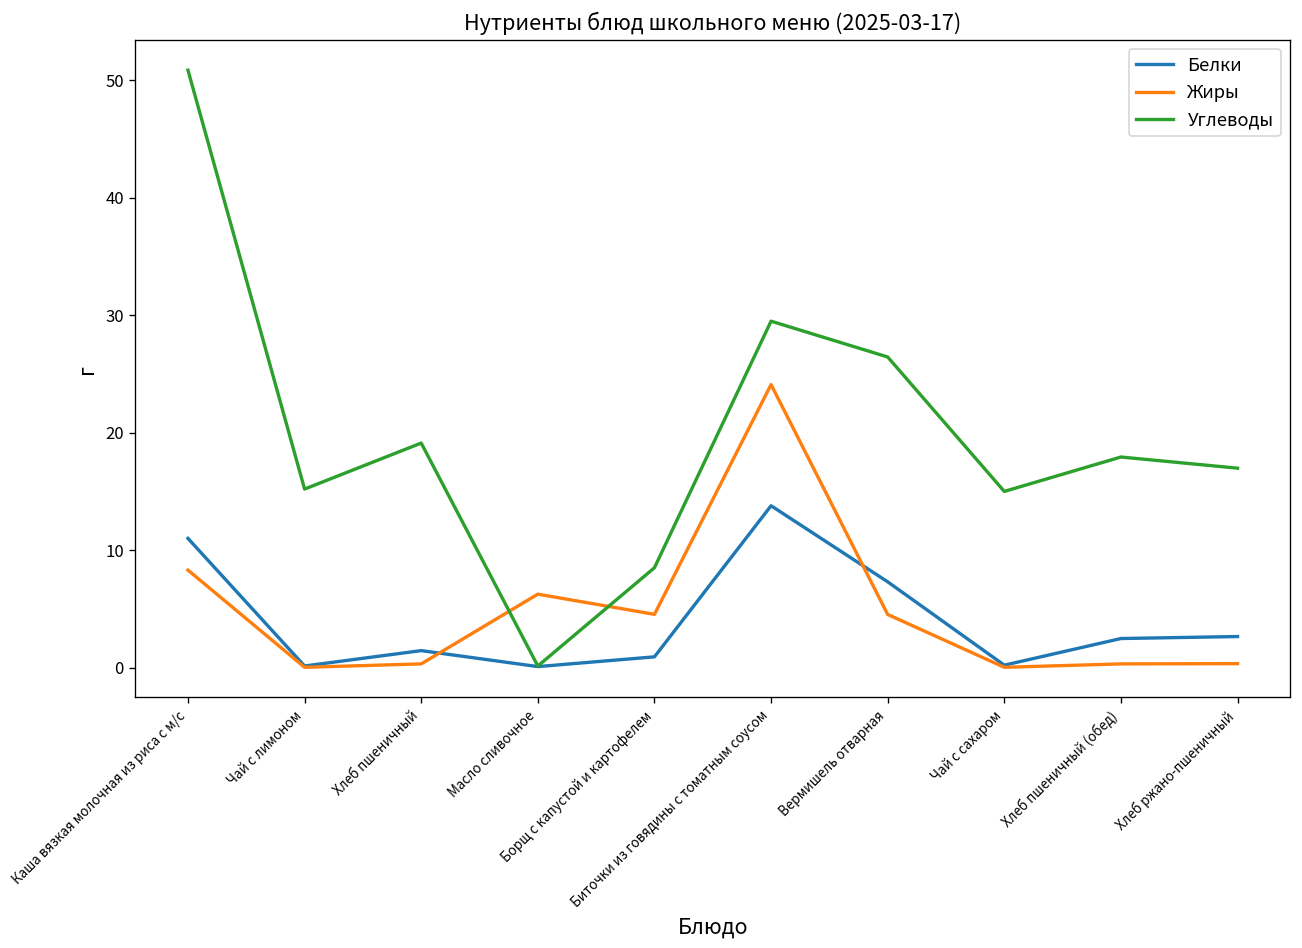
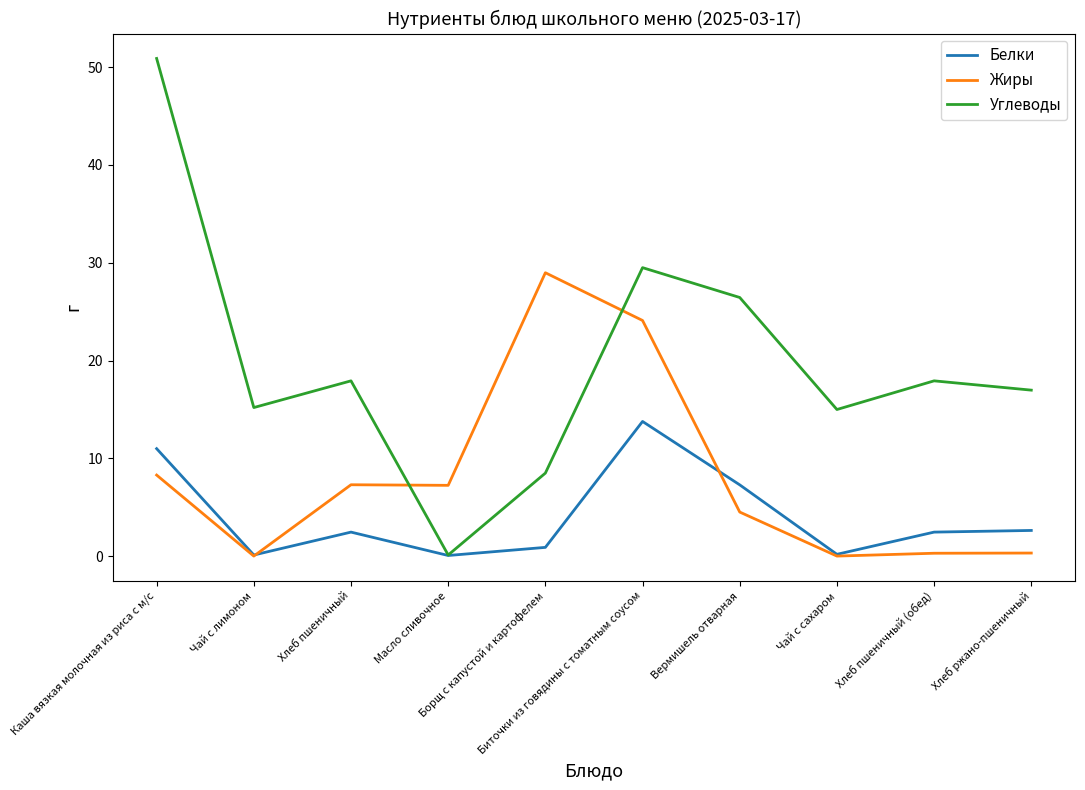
  {
    "Белки": {
      "Каша вязкая молочная из риса с м/с": 11,
-     "Хлеб пшеничный": 1,
+     "Хлеб пшеничный": 2,
      "Борщ с капустой и картофелем": 1,
      "Биточки из говядины с томатным соусом": 14,
      "Вермишель отварная": 7,
      "Хлеб пшеничный (обед)": 2,
      "Хлеб ржано-пшеничный": 3
    },
    "Жиры": {
      "Каша вязкая молочная из риса с м/с": 8,
-     "Хлеб пшеничный": 0,
-     "Масло сливочное": 6,
-     "Борщ с капустой и картофелем": 5,
+     "Хлеб пшеничный": 7,
+     "Масло сливочное": 7,
+     "Борщ с капустой и картофелем": 29,
      "Биточки из говядины с томатным соусом": 24,
      "Вермишель отварная": 5,
      "Хлеб пшеничный (обед)": 0,
      "Хлеб ржано-пшеничный": 0
    },
    "Углеводы": {
      "Каша вязкая молочная из риса с м/с": 51,
      "Чай с лимоном": 15,
-     "Хлеб пшеничный": 19,
+     "Хлеб пшеничный": 18,
      "Борщ с капустой и картофелем": 9,
      "Биточки из говядины с томатным соусом": 30,
      "Вермишель отварная": 26,
      "Чай с сахаром": 15,
      "Хлеб пшеничный (обед)": 18,
      "Хлеб ржано-пшеничный": 17
    }
  }
